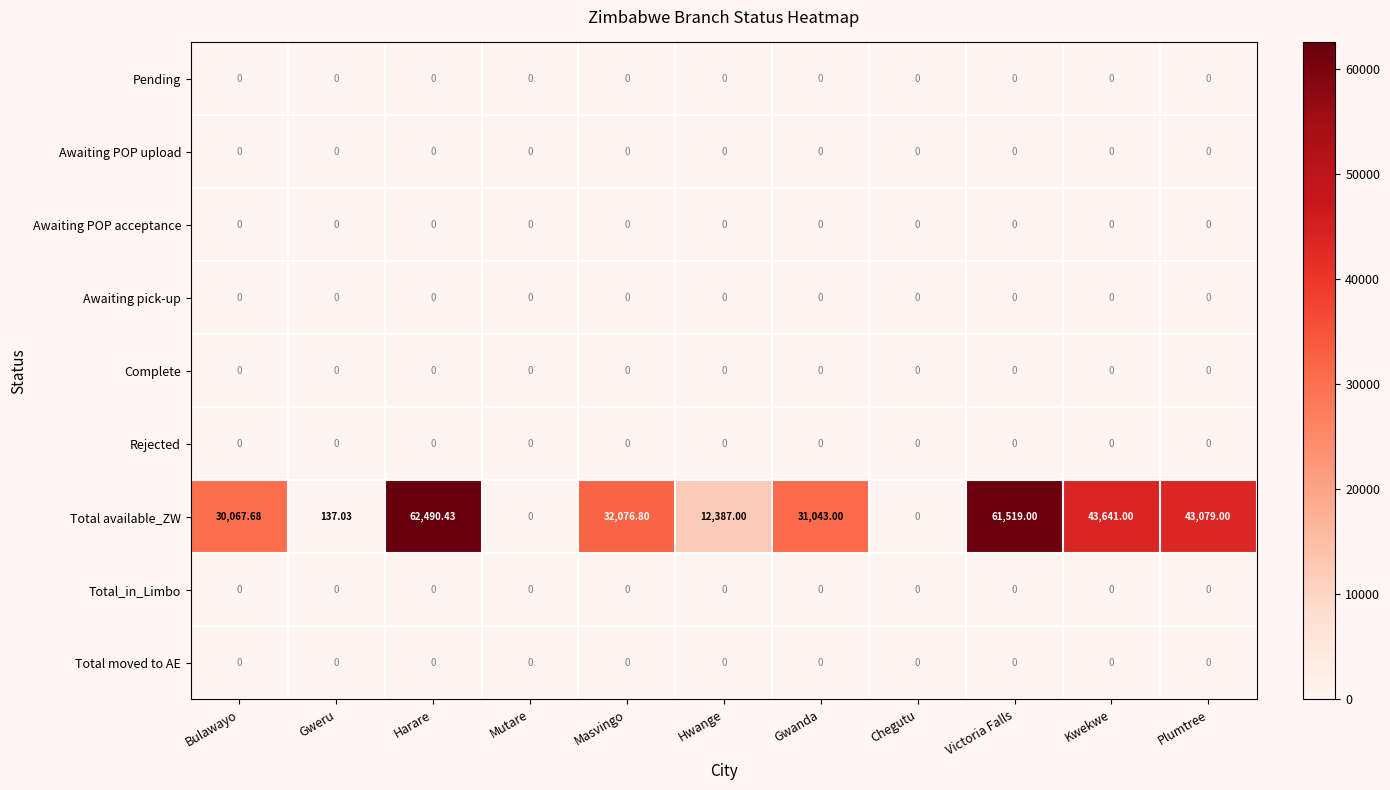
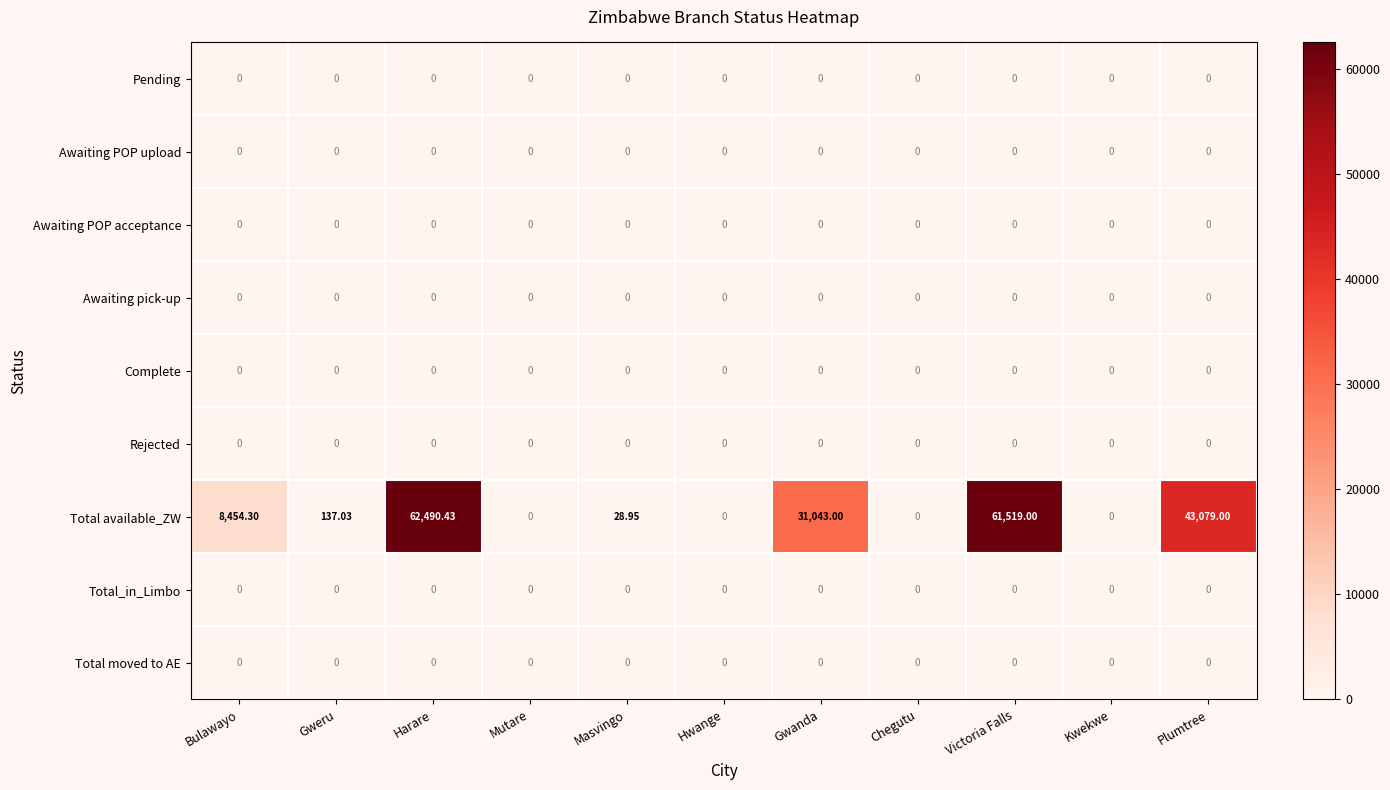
  {
    "Pending": {
      "Bulawayo": "0",
      "Gweru": "0",
      "Harare": "0",
      "Mutare": "0",
      "Masvingo": "0",
      "Hwange": "0",
      "Gwanda": "0",
      "Chegutu": "0",
      "Victoria Falls": "0",
      "Kwekwe": "0",
      "Plumtree": "0"
    },
    "Awaiting POP upload": {
      "Bulawayo": "0",
      "Gweru": "0",
      "Harare": "0",
      "Mutare": "0",
      "Masvingo": "0",
      "Hwange": "0",
      "Gwanda": "0",
      "Chegutu": "0",
      "Victoria Falls": "0",
      "Kwekwe": "0",
      "Plumtree": "0"
    },
    "Awaiting POP acceptance": {
      "Bulawayo": "0",
      "Gweru": "0",
      "Harare": "0",
      "Mutare": "0",
      "Masvingo": "0",
      "Hwange": "0",
      "Gwanda": "0",
      "Chegutu": "0",
      "Victoria Falls": "0",
      "Kwekwe": "0",
      "Plumtree": "0"
    },
    "Awaiting pick-up": {
      "Bulawayo": "0",
      "Gweru": "0",
      "Harare": "0",
      "Mutare": "0",
      "Masvingo": "0",
      "Hwange": "0",
      "Gwanda": "0",
      "Chegutu": "0",
      "Victoria Falls": "0",
      "Kwekwe": "0",
      "Plumtree": "0"
    },
    "Complete": {
      "Bulawayo": "0",
      "Gweru": "0",
      "Harare": "0",
      "Mutare": "0",
      "Masvingo": "0",
      "Hwange": "0",
      "Gwanda": "0",
      "Chegutu": "0",
      "Victoria Falls": "0",
      "Kwekwe": "0",
      "Plumtree": "0"
    },
    "Rejected": {
      "Bulawayo": "0",
      "Gweru": "0",
      "Harare": "0",
      "Mutare": "0",
      "Masvingo": "0",
      "Hwange": "0",
      "Gwanda": "0",
      "Chegutu": "0",
      "Victoria Falls": "0",
      "Kwekwe": "0",
      "Plumtree": "0"
    },
    "Total available_ZW": {
-     "Bulawayo": "30,067.68",
+     "Bulawayo": "8,454.30",
      "Gweru": "137.03",
      "Harare": "62,490.43",
      "Mutare": "0",
-     "Masvingo": "32,076.80",
-     "Hwange": "12,387.00",
+     "Masvingo": "28.95",
+     "Hwange": "0",
      "Gwanda": "31,043.00",
      "Chegutu": "0",
      "Victoria Falls": "61,519.00",
-     "Kwekwe": "43,641.00",
+     "Kwekwe": "0",
      "Plumtree": "43,079.00"
    },
    "Total_in_Limbo": {
      "Bulawayo": "0",
      "Gweru": "0",
      "Harare": "0",
      "Mutare": "0",
      "Masvingo": "0",
      "Hwange": "0",
      "Gwanda": "0",
      "Chegutu": "0",
      "Victoria Falls": "0",
      "Kwekwe": "0",
      "Plumtree": "0"
    },
    "Total moved to AE": {
      "Bulawayo": "0",
      "Gweru": "0",
      "Harare": "0",
      "Mutare": "0",
      "Masvingo": "0",
      "Hwange": "0",
      "Gwanda": "0",
      "Chegutu": "0",
      "Victoria Falls": "0",
      "Kwekwe": "0",
      "Plumtree": "0"
    }
  }
